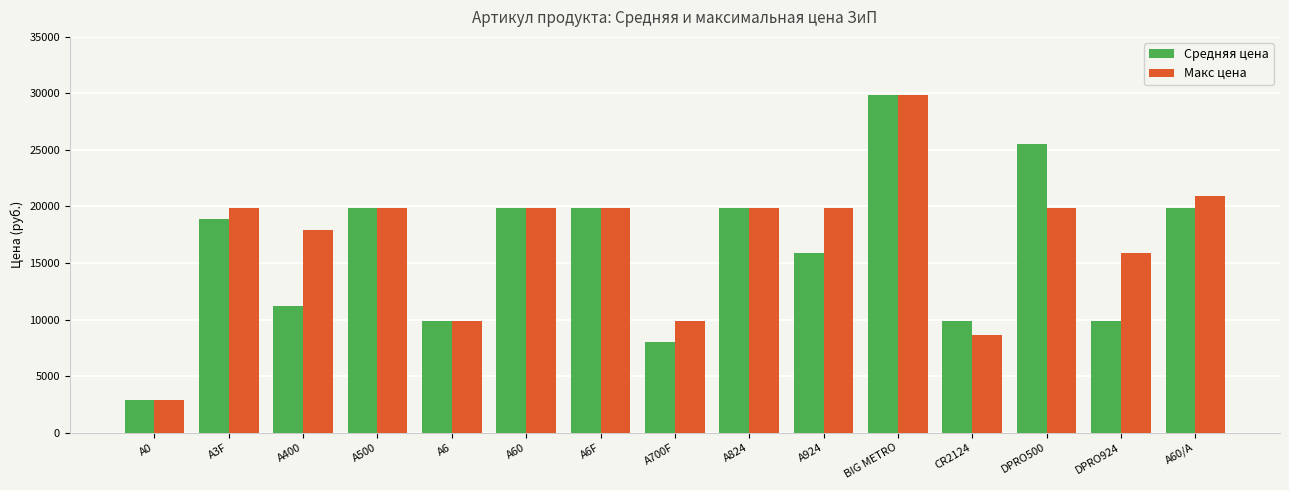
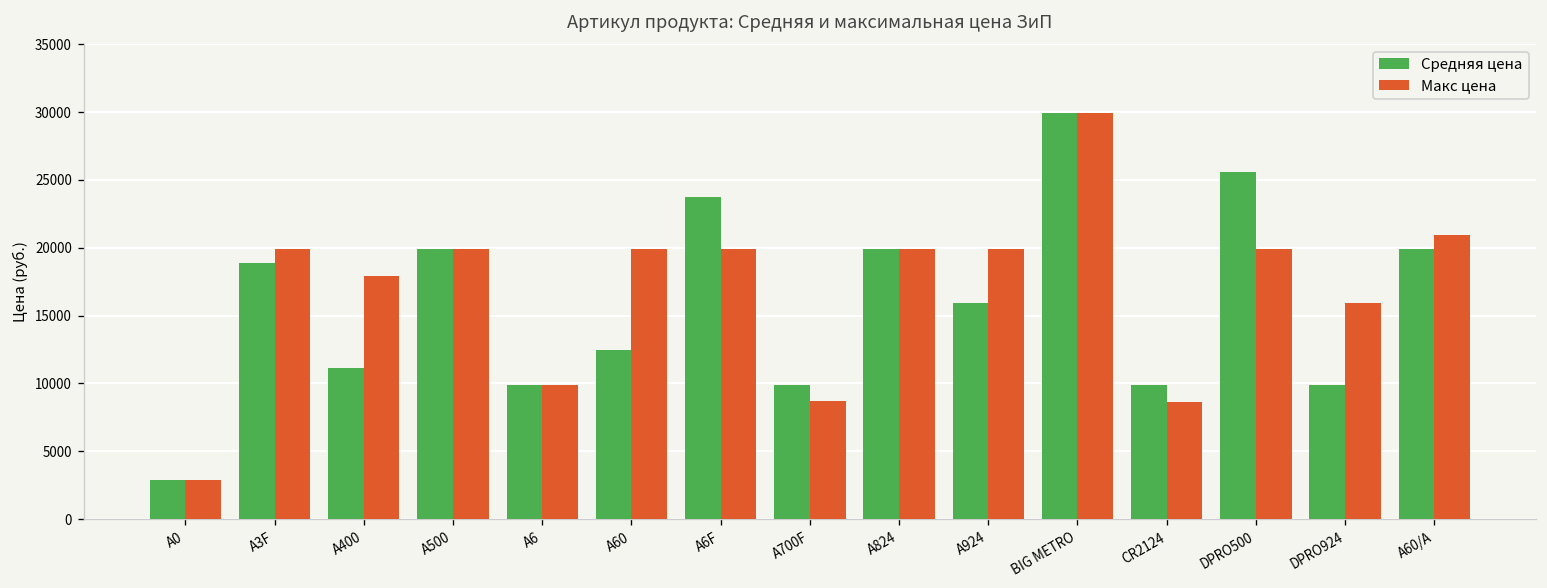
  {
    "Средняя цена": {
      "A0": 2900,
      "A3F": 18900,
      "A400": 11200,
      "A500": 19900,
      "A6": 9900,
-     "A60": 19900,
-     "A6F": 19900,
-     "A700F": 8000,
+     "A60": 12500,
+     "A6F": 23800,
+     "A700F": 9900,
      "A824": 19900,
      "A924": 15900,
      "BIG METRO": 29900,
      "CR2124": 9900,
      "DPRO500": 25600,
      "DPRO924": 9900,
      "A60/A": 19900
    },
    "Макс цена": {
      "A0": 2900,
      "A3F": 19900,
      "A400": 17900,
      "A500": 19900,
      "A6": 9900,
      "A60": 19900,
      "A6F": 19900,
-     "A700F": 9900,
+     "A700F": 8700,
      "A824": 19900,
      "A924": 19900,
      "BIG METRO": 29900,
      "CR2124": 8600,
      "DPRO500": 19900,
      "DPRO924": 15900,
      "A60/A": 20900
    }
  }
